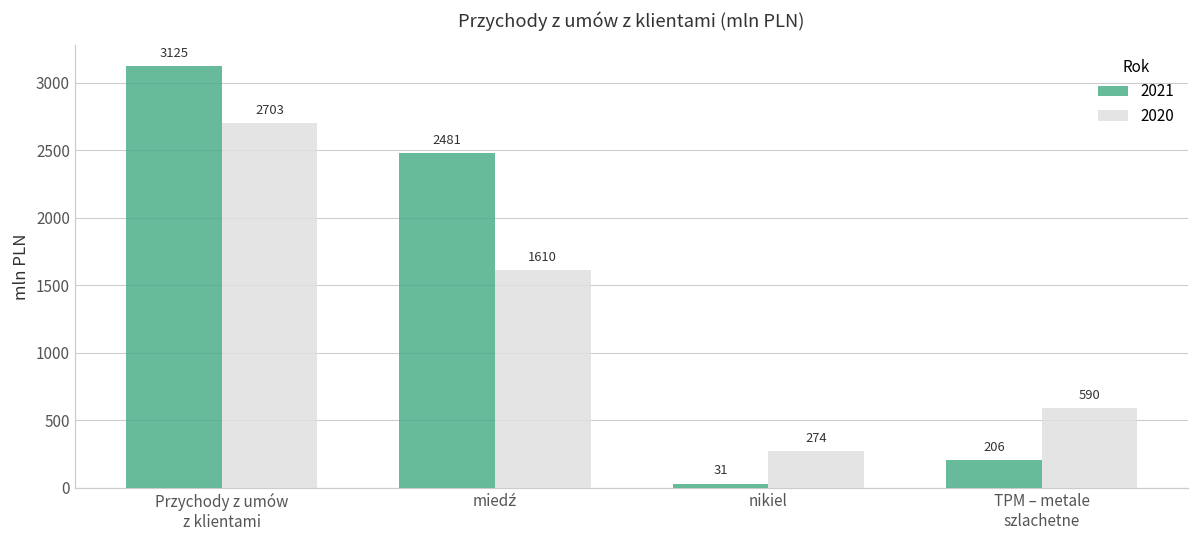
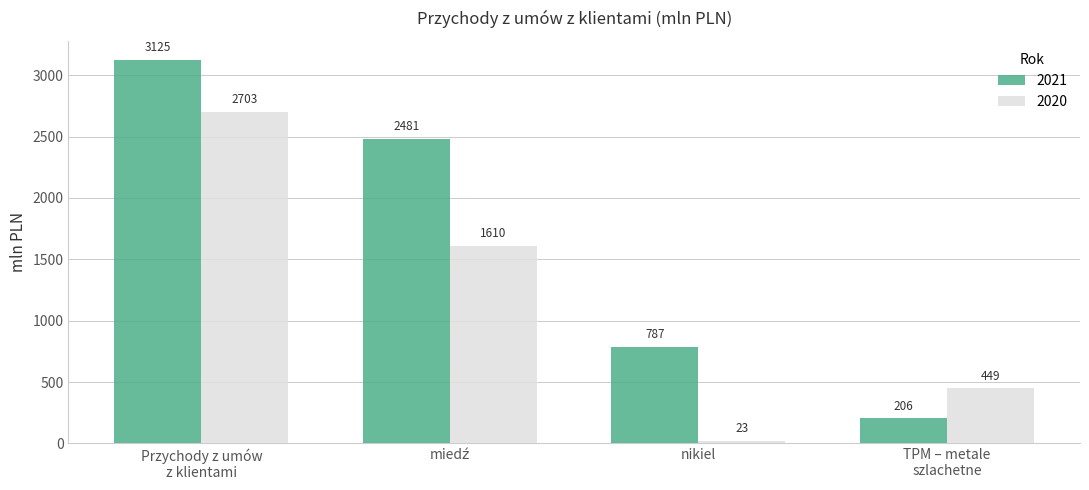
  {
    "2021": {
      "Przychody z umów z klientami": 3125,
      "miedź": 2481,
-     "nikiel": 31,
+     "nikiel": 787,
      "TPM – metale szlachetne": 206
    },
    "2020": {
      "Przychody z umów z klientami": 2703,
      "miedź": 1610,
-     "nikiel": 274,
-     "TPM – metale szlachetne": 590
+     "nikiel": 23,
+     "TPM – metale szlachetne": 449
    }
  }
